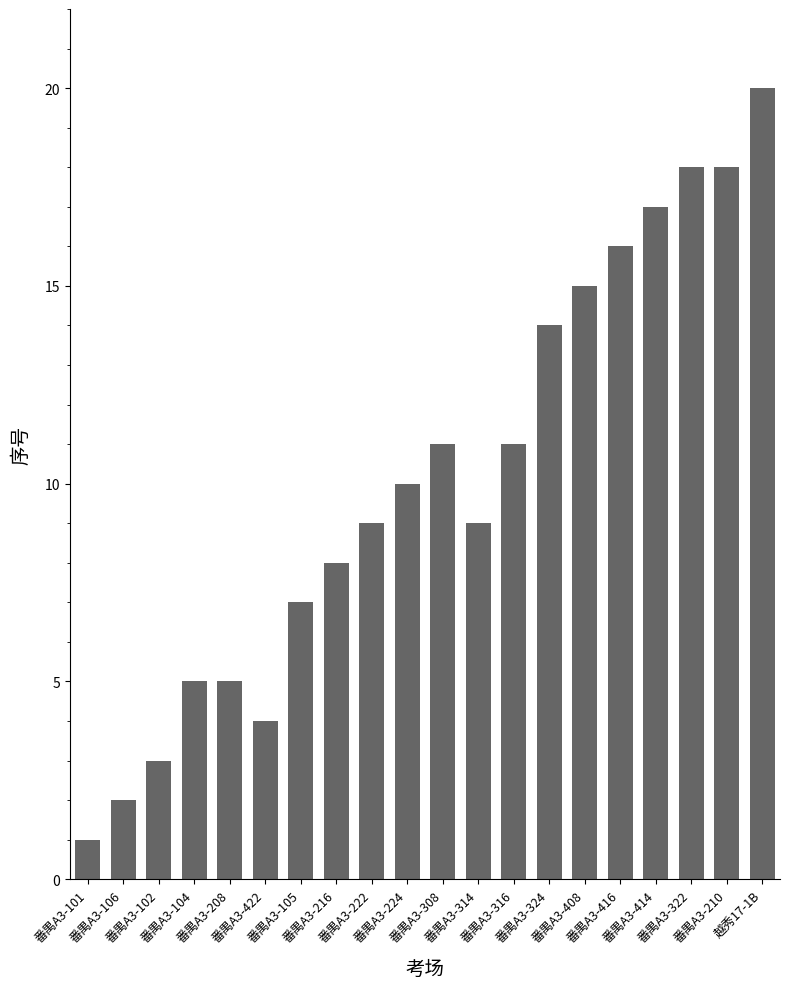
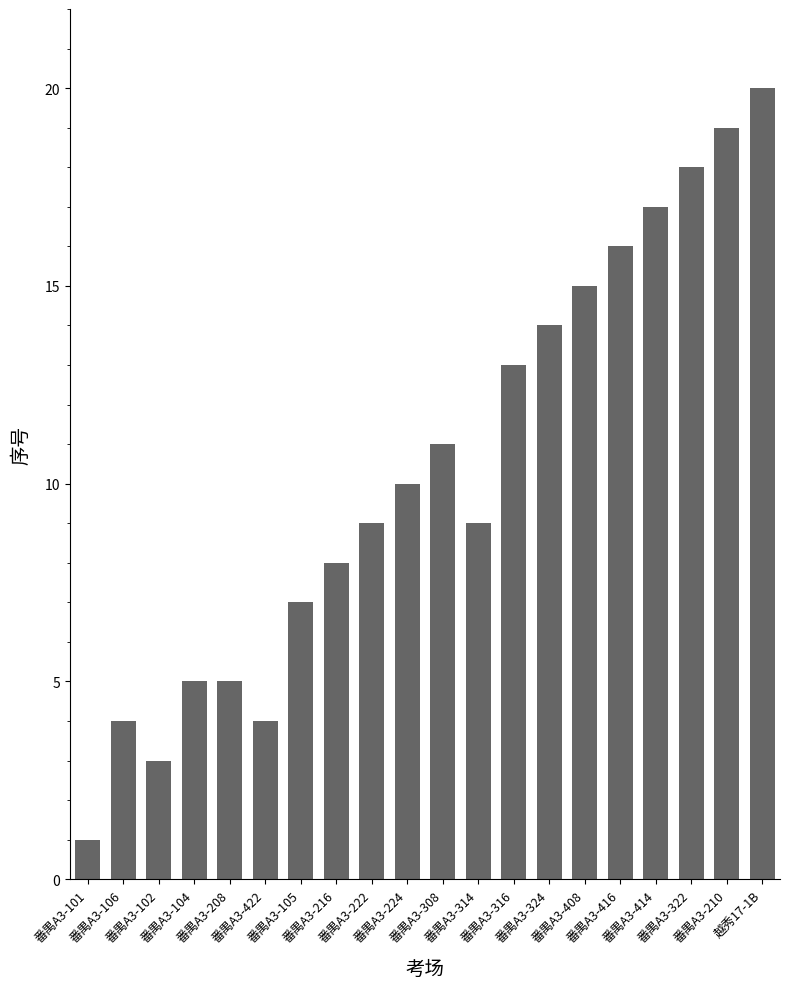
  {
    "番禺A3-101": 1,
-   "番禺A3-106": 2,
+   "番禺A3-106": 4,
    "番禺A3-102": 3,
    "番禺A3-104": 5,
    "番禺A3-208": 5,
    "番禺A3-422": 4,
    "番禺A3-105": 7,
    "番禺A3-216": 8,
    "番禺A3-222": 9,
    "番禺A3-224": 10,
    "番禺A3-308": 11,
    "番禺A3-314": 9,
-   "番禺A3-316": 11,
+   "番禺A3-316": 13,
    "番禺A3-324": 14,
    "番禺A3-408": 15,
    "番禺A3-416": 16,
    "番禺A3-414": 17,
    "番禺A3-322": 18,
-   "番禺A3-210": 18,
+   "番禺A3-210": 19,
    "越秀17-1B": 20
  }
